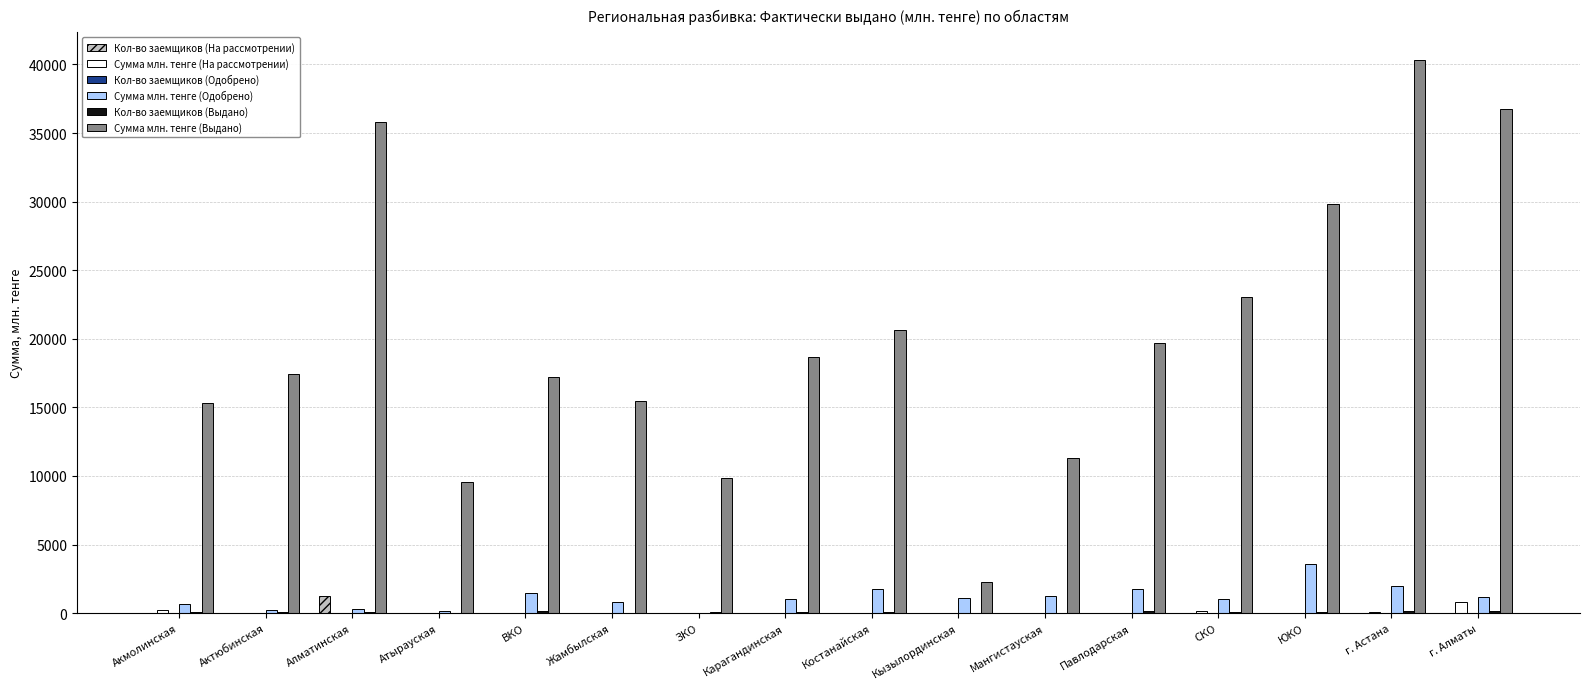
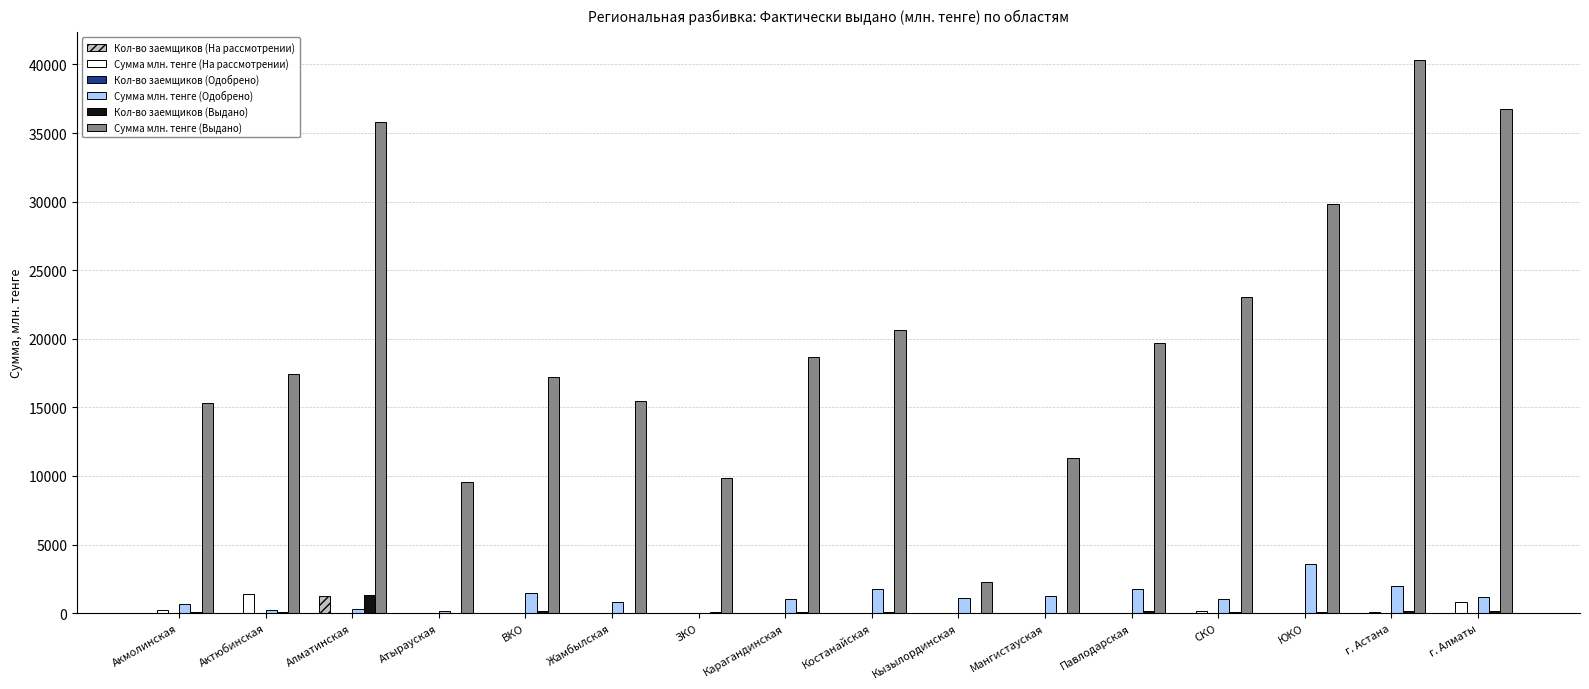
  {
    "Кол-во заемщиков (На рассмотрении)": {
      "Актюбинская": 0,
      "Алматинская": 1300,
      "Атырауская": 0,
      "ВКО": 0,
      "Жамбылская": 0,
      "Карагандинская": 0,
      "Костанайская": 0,
      "Кызылординская": 0,
      "Мангистауская": 0,
      "Павлодарская": 0,
      "ЮКО": 0
    },
    "Сумма млн. тенге (На рассмотрении)": {
      "Акмолинская": 200,
-     "Актюбинская": 0,
+     "Актюбинская": 1400,
      "Алматинская": 0,
      "Атырауская": 0,
      "ВКО": 0,
      "Жамбылская": 0,
      "Карагандинская": 0,
      "Костанайская": 0,
      "Кызылординская": 0,
      "Мангистауская": 0,
      "Павлодарская": 0,
      "ЮКО": 0,
      "г. Алматы": 800
    },
    "Кол-во заемщиков (Одобрено)": {
      "ЗКО": 0
    },
    "Сумма млн. тенге (Одобрено)": {
      "Акмолинская": 700,
      "Актюбинская": 200,
      "Алматинская": 300,
      "ВКО": 1500,
      "Жамбылская": 800,
      "ЗКО": 0,
      "Карагандинская": 1100,
      "Костанайская": 1800,
      "Кызылординская": 1100,
      "Мангистауская": 1300,
      "Павлодарская": 1800,
      "СКО": 1000,
      "ЮКО": 3600,
      "г. Астана": 2000,
      "г. Алматы": 1200
    },
    "Кол-во заемщиков (Выдано)": {
-     "Алматинская": 100
+     "Алматинская": 1300
    },
    "Сумма млн. тенге (Выдано)": {
      "Акмолинская": 15300,
      "Актюбинская": 17400,
      "Алматинская": 35800,
      "Атырауская": 9500,
      "ВКО": 17200,
      "Жамбылская": 15400,
      "ЗКО": 9900,
      "Карагандинская": 18700,
      "Костанайская": 20600,
      "Кызылординская": 2300,
      "Мангистауская": 11300,
      "Павлодарская": 19700,
      "СКО": 23000,
      "ЮКО": 29800,
      "г. Астана": 40300,
      "г. Алматы": 36700
    }
  }
